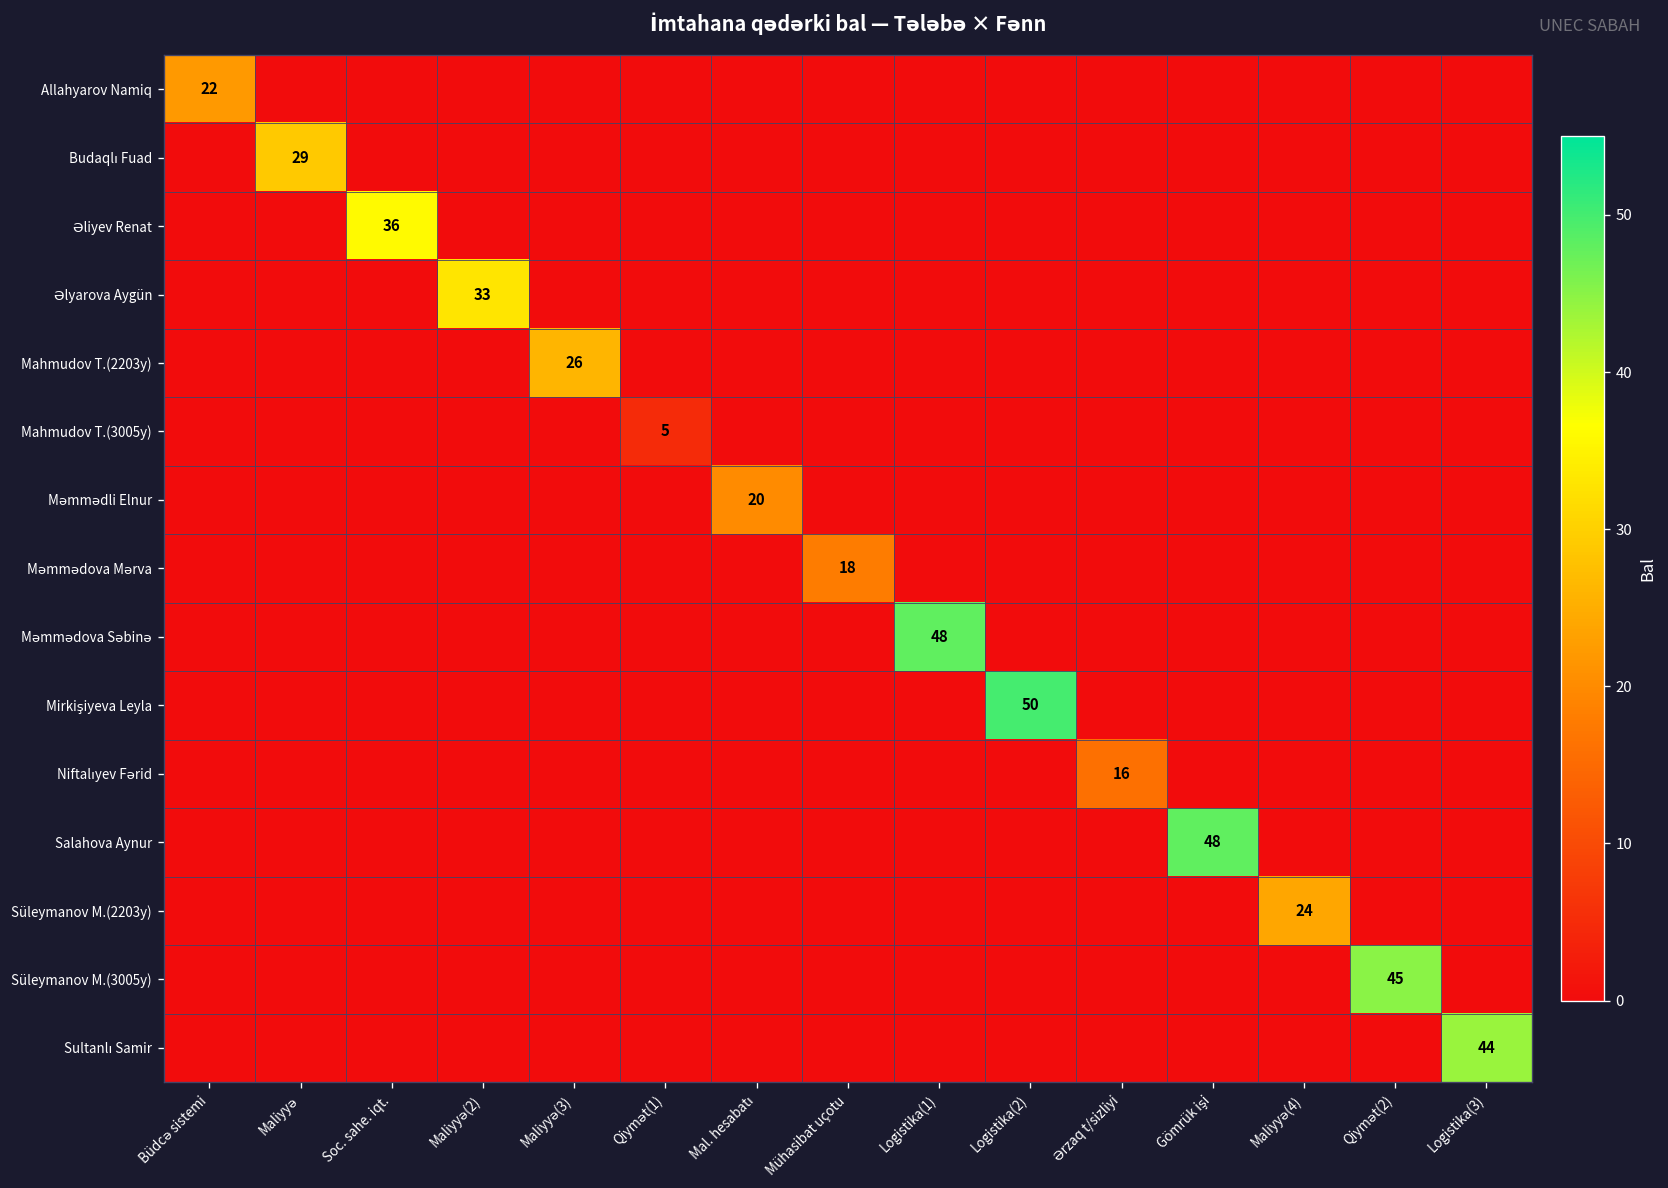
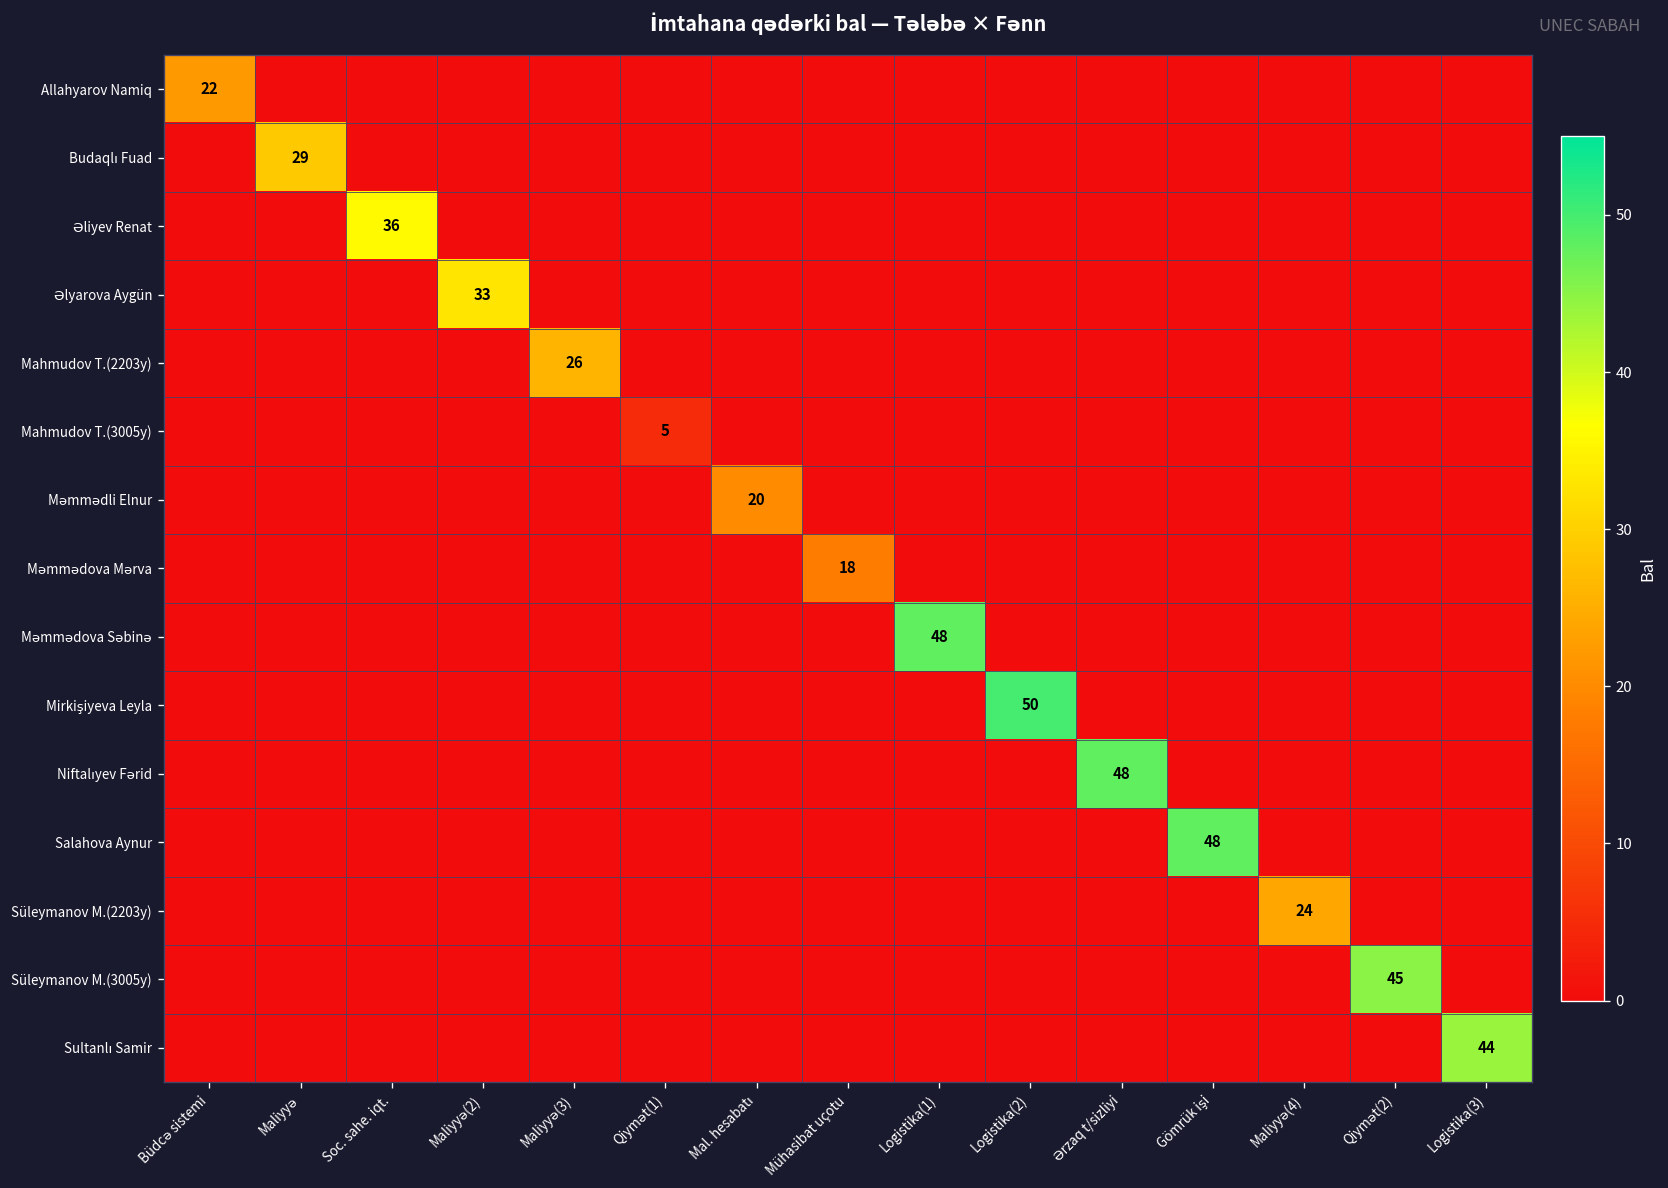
  {
    "Allahyarov Namiq": {
      "Büdcə sistemi": 22
    },
    "Budaqlı Fuad": {
      "Maliyyə": 29
    },
    "Əliyev Renat": {
      "Soc. sahe. iqt.": 36
    },
    "Əlyarova Aygün": {
      "Maliyyə(2)": 33
    },
    "Mahmudov T.(2203y)": {
      "Maliyyə(3)": 26
    },
    "Mahmudov T.(3005y)": {
      "Qiymət(1)": 5
    },
    "Məmmədli Elnur": {
      "Mal. hesabatı": 20
    },
    "Məmmədova Mərva": {
      "Mühasibat uçotu": 18
    },
    "Məmmədova Səbinə": {
      "Logistika(1)": 48
    },
    "Mirkişiyeva Leyla": {
      "Logistika(2)": 50
    },
    "Niftalıyev Fərid": {
-     "Ərzaq t/sizliyi": 16
+     "Ərzaq t/sizliyi": 48
    },
    "Salahova Aynur": {
      "Gömrük işi": 48
    },
    "Süleymanov M.(2203y)": {
      "Maliyyə(4)": 24
    },
    "Süleymanov M.(3005y)": {
      "Qiymət(2)": 45
    },
    "Sultanlı Samir": {
      "Logistika(3)": 44
    }
  }
